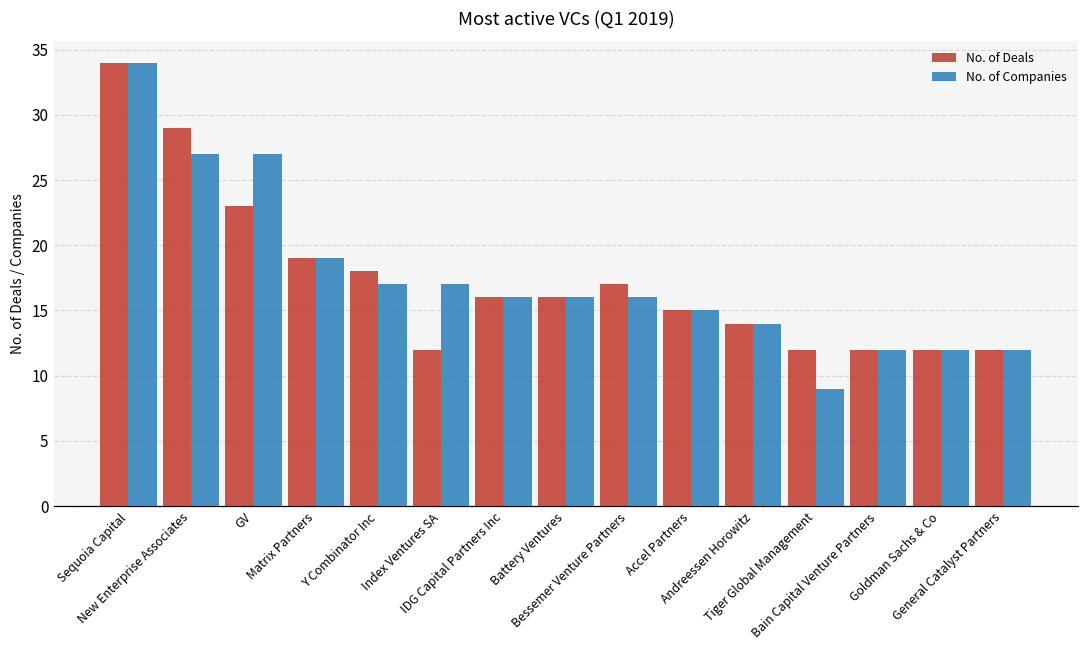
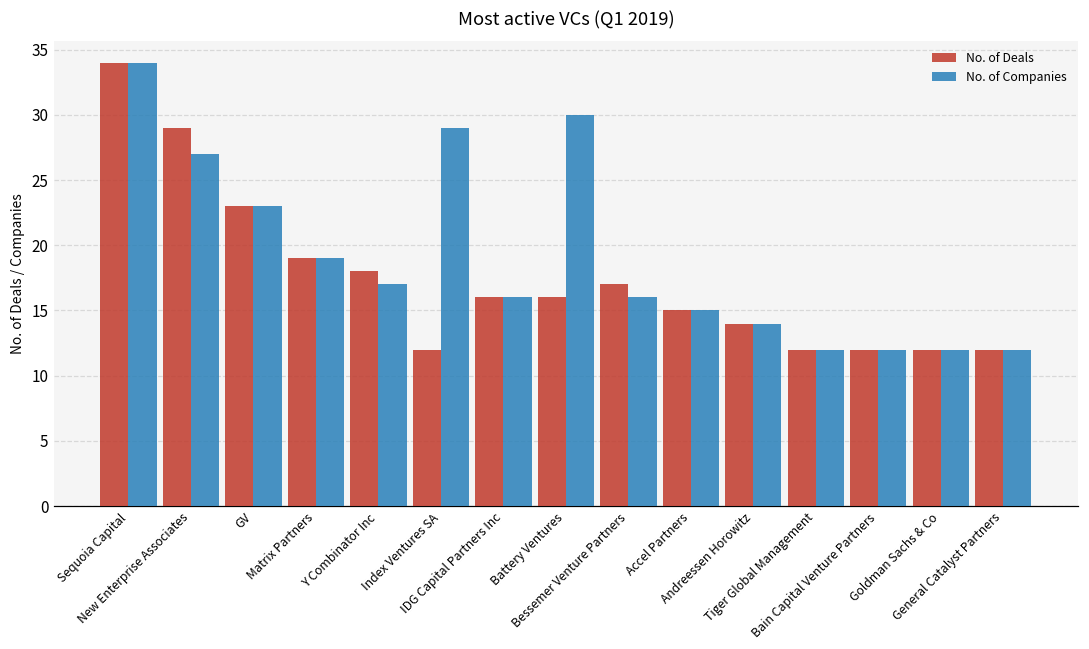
  {
    "No. of Deals": {
      "Sequoia Capital": 34,
      "New Enterprise Associates": 29,
      "GV": 23,
      "Matrix Partners": 19,
      "Y Combinator Inc": 18,
      "Index Ventures SA": 12,
      "IDG Capital Partners Inc": 16,
      "Battery Ventures": 16,
      "Bessemer Venture Partners": 17,
      "Accel Partners": 15,
      "Andreessen Horowitz": 14,
      "Tiger Global Management": 12,
      "Bain Capital Venture Partners": 12,
      "Goldman Sachs & Co": 12,
      "General Catalyst Partners": 12
    },
    "No. of Companies": {
      "Sequoia Capital": 34,
      "New Enterprise Associates": 27,
-     "GV": 27,
+     "GV": 23,
      "Matrix Partners": 19,
      "Y Combinator Inc": 17,
-     "Index Ventures SA": 17,
+     "Index Ventures SA": 29,
      "IDG Capital Partners Inc": 16,
-     "Battery Ventures": 16,
+     "Battery Ventures": 30,
      "Bessemer Venture Partners": 16,
      "Accel Partners": 15,
      "Andreessen Horowitz": 14,
-     "Tiger Global Management": 9,
+     "Tiger Global Management": 12,
      "Bain Capital Venture Partners": 12,
      "Goldman Sachs & Co": 12,
      "General Catalyst Partners": 12
    }
  }
